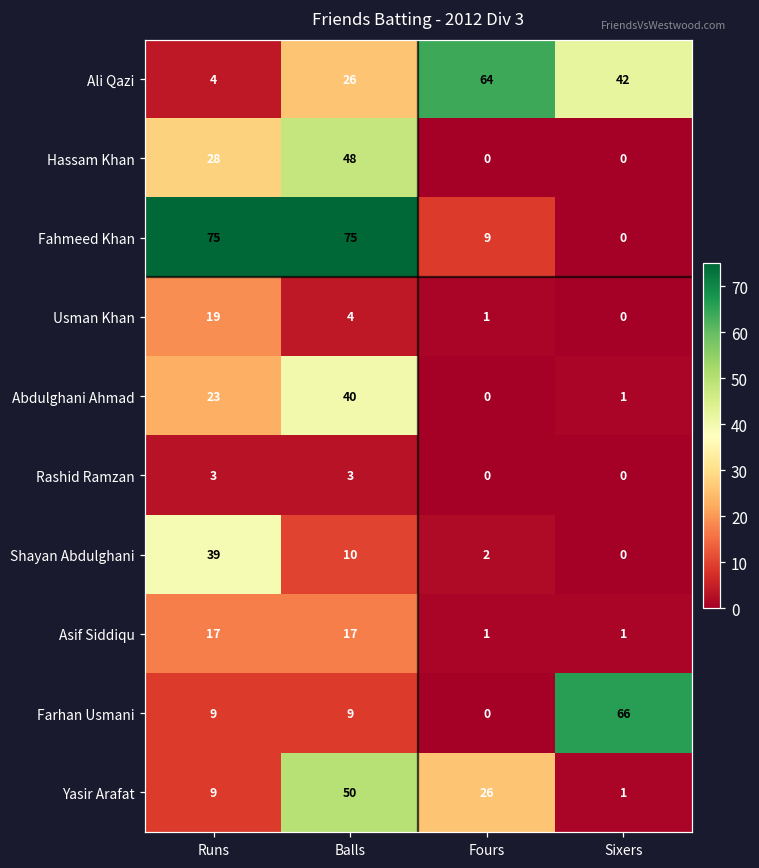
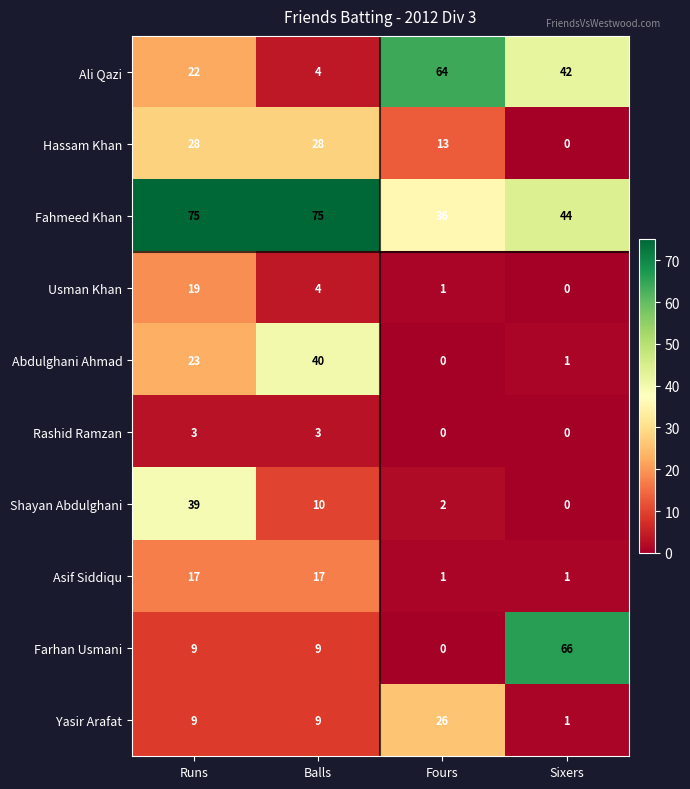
  {
    "Ali Qazi": {
-     "Runs": 4,
-     "Balls": 26,
+     "Runs": 22,
+     "Balls": 4,
      "Fours": 64,
      "Sixers": 42
    },
    "Hassam Khan": {
      "Runs": 28,
-     "Balls": 48,
-     "Fours": 0,
+     "Balls": 28,
+     "Fours": 13,
      "Sixers": 0
    },
    "Fahmeed Khan": {
      "Runs": 75,
      "Balls": 75,
-     "Fours": 9,
-     "Sixers": 0
+     "Fours": 36,
+     "Sixers": 44
    },
    "Usman Khan": {
      "Runs": 19,
      "Balls": 4,
      "Fours": 1,
      "Sixers": 0
    },
    "Abdulghani Ahmad": {
      "Runs": 23,
      "Balls": 40,
      "Fours": 0,
      "Sixers": 1
    },
    "Rashid Ramzan": {
      "Runs": 3,
      "Balls": 3,
      "Fours": 0,
      "Sixers": 0
    },
    "Shayan Abdulghani": {
      "Runs": 39,
      "Balls": 10,
      "Fours": 2,
      "Sixers": 0
    },
    "Asif Siddiqu": {
      "Runs": 17,
      "Balls": 17,
      "Fours": 1,
      "Sixers": 1
    },
    "Farhan Usmani": {
      "Runs": 9,
      "Balls": 9,
      "Fours": 0,
      "Sixers": 66
    },
    "Yasir Arafat": {
      "Runs": 9,
-     "Balls": 50,
+     "Balls": 9,
      "Fours": 26,
      "Sixers": 1
    }
  }
